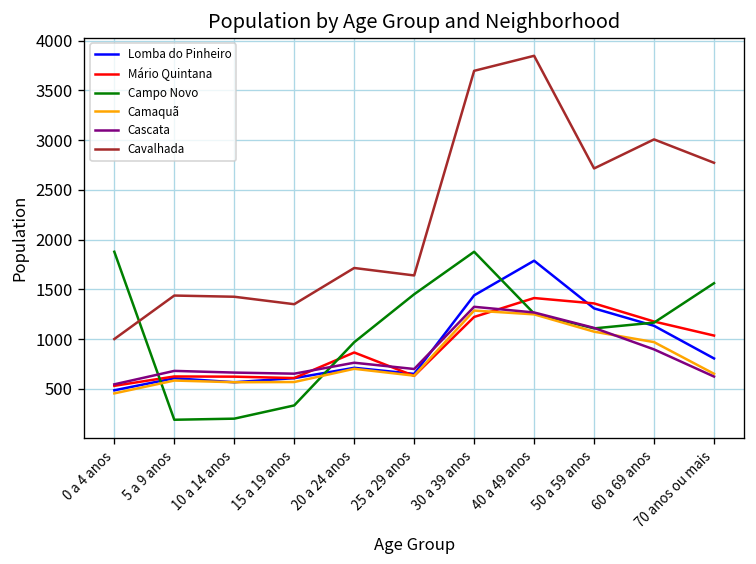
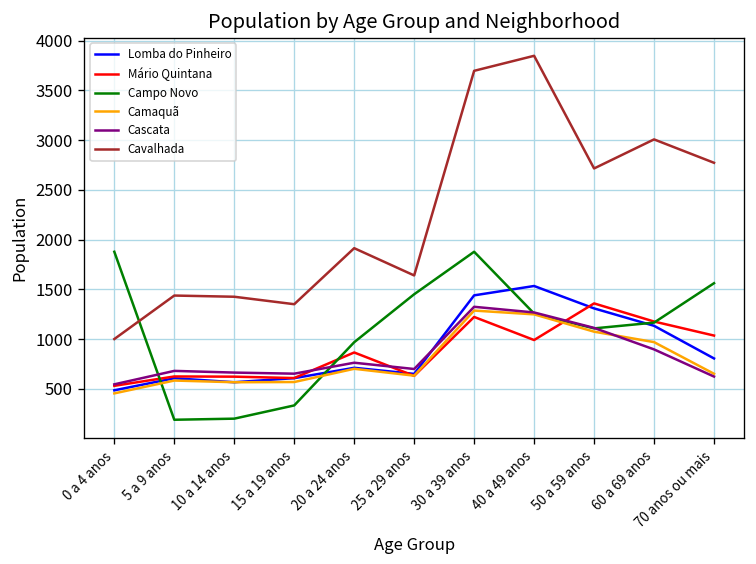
  {
    "Lomba do Pinheiro": {
      "0 a 4 anos": 500,
      "30 a 39 anos": 1400,
-     "40 a 49 anos": 1800,
+     "40 a 49 anos": 1500,
      "50 a 59 anos": 1300,
      "60 a 69 anos": 1100,
      "70 anos ou mais": 800
    },
    "Mário Quintana": {
      "10 a 14 anos": 600,
      "20 a 24 anos": 900,
      "30 a 39 anos": 1200,
-     "40 a 49 anos": 1400,
+     "40 a 49 anos": 1000,
      "50 a 59 anos": 1400,
      "70 anos ou mais": 1000
    },
    "Campo Novo": {
      "0 a 4 anos": 1900,
      "5 a 9 anos": 200,
      "10 a 14 anos": 200,
      "15 a 19 anos": 300,
      "20 a 24 anos": 1000,
      "25 a 29 anos": 1500,
      "30 a 39 anos": 1900,
      "70 anos ou mais": 1600
    },
    "Camaquã": {
      "0 a 4 anos": 500,
      "15 a 19 anos": 600,
      "30 a 39 anos": 1300,
      "50 a 59 anos": 1100,
      "60 a 69 anos": 1000
    },
    "Cascata": {
      "5 a 9 anos": 700,
      "10 a 14 anos": 700,
      "15 a 19 anos": 700,
      "20 a 24 anos": 800,
      "25 a 29 anos": 700,
      "30 a 39 anos": 1300,
      "60 a 69 anos": 900
    },
    "Cavalhada": {
      "0 a 4 anos": 1000,
      "5 a 9 anos": 1400,
      "10 a 14 anos": 1400,
      "15 a 19 anos": 1400,
-     "20 a 24 anos": 1700,
+     "20 a 24 anos": 1900,
      "25 a 29 anos": 1600,
      "30 a 39 anos": 3700,
      "40 a 49 anos": 3800,
      "50 a 59 anos": 2700,
      "60 a 69 anos": 3000,
      "70 anos ou mais": 2800
    }
  }
